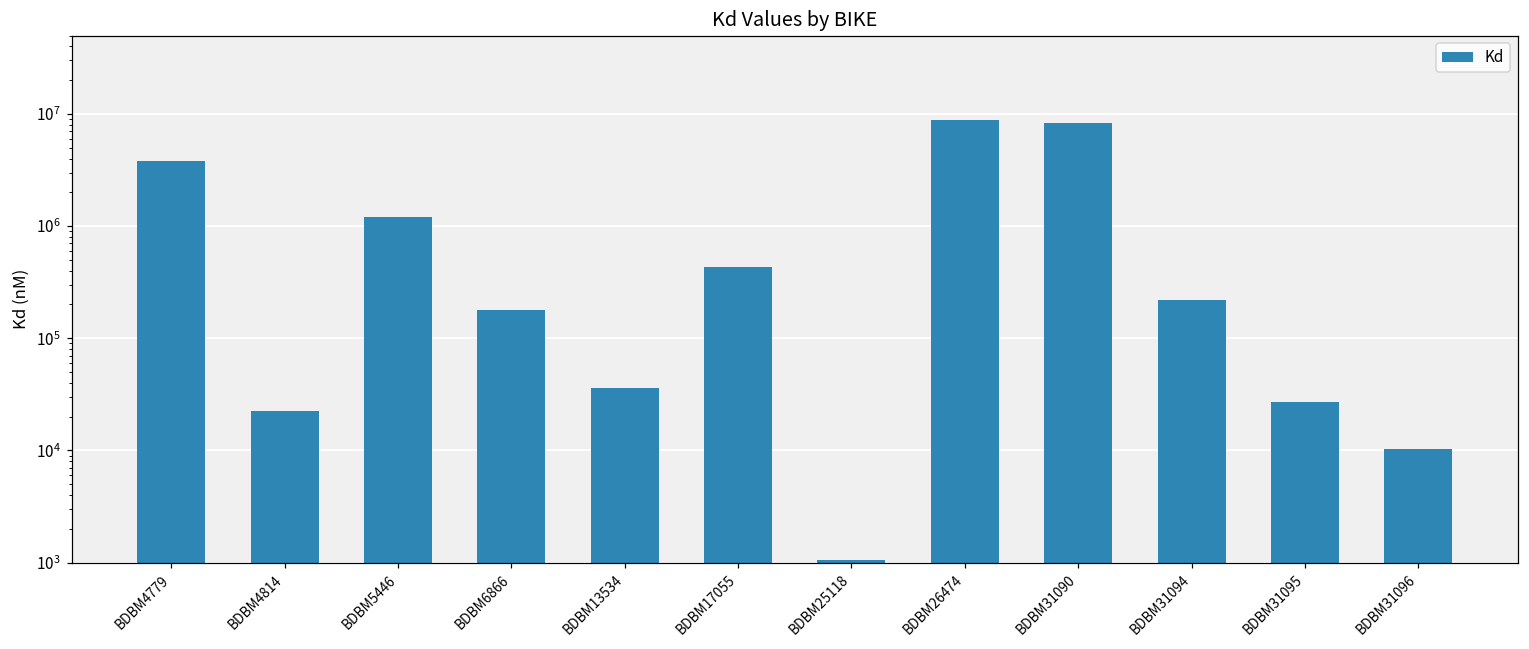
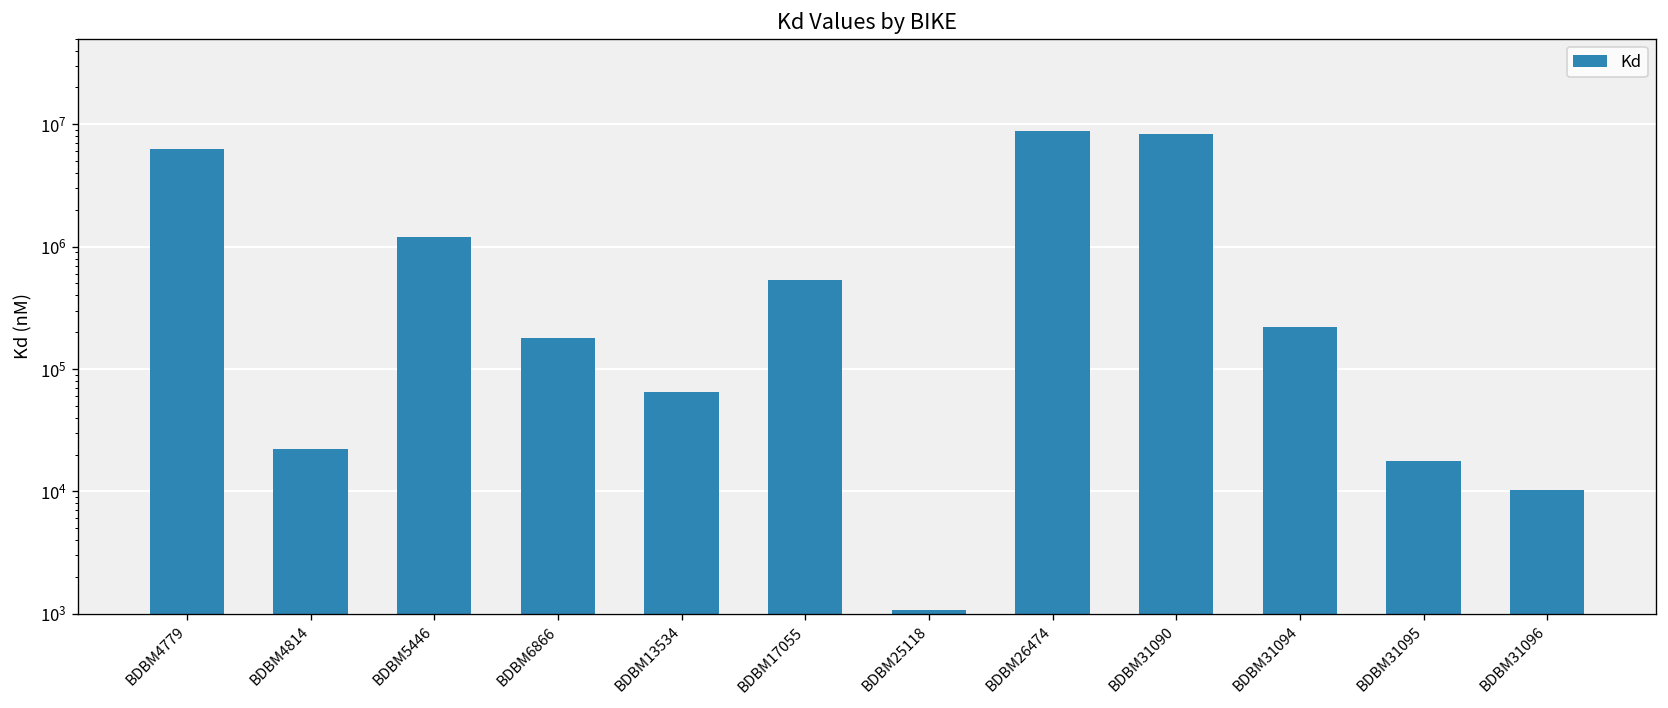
  {
-   "BDBM4779": 3800000,
+   "BDBM4779": 6000000,
    "BDBM4814": 22000,
    "BDBM5446": 1200000,
    "BDBM6866": 180000,
-   "BDBM13534": 36000,
-   "BDBM17055": 430000,
+   "BDBM13534": 70000,
+   "BDBM17055": 500000,
    "BDBM25118": 1100,
    "BDBM26474": 9000000,
    "BDBM31090": 8000000,
    "BDBM31094": 220000,
-   "BDBM31095": 27000,
+   "BDBM31095": 18000,
    "BDBM31096": 10000
  }
